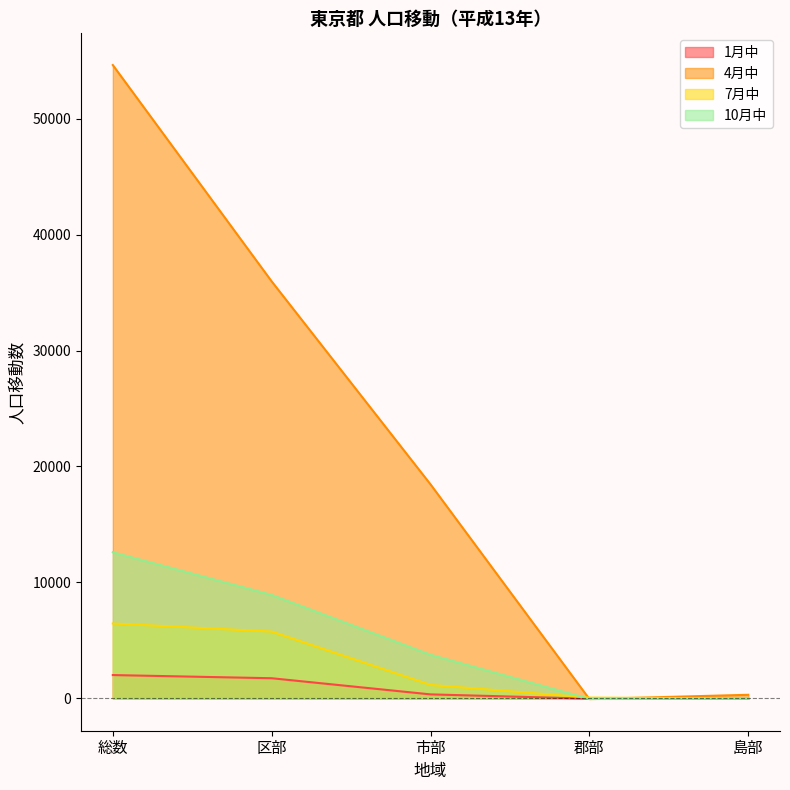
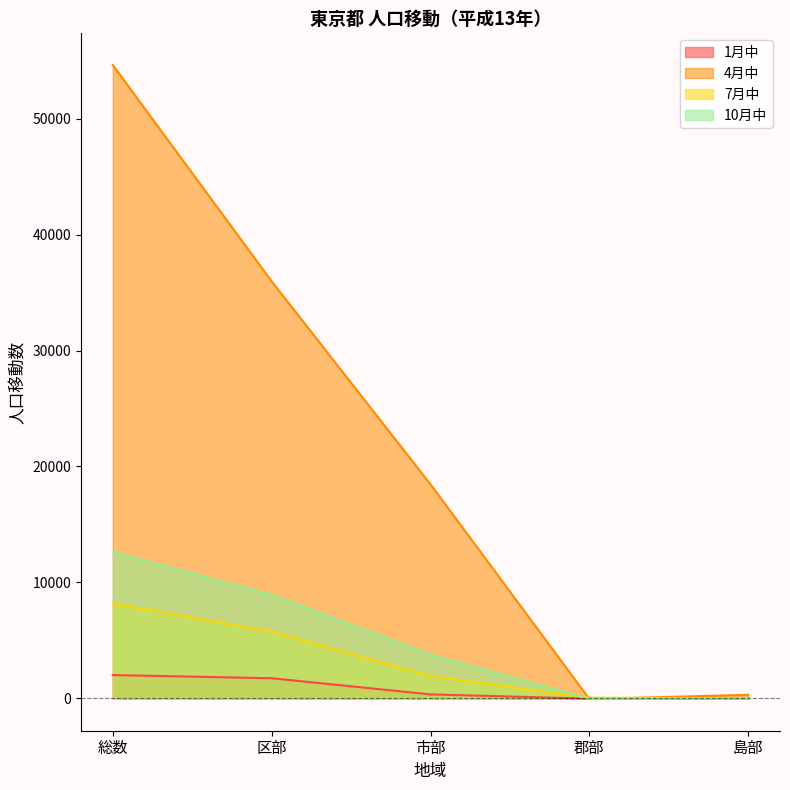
  {
    "7月中": {
-     "総数": 6500,
+     "総数": 8200,
      "区部": 5800,
-     "市部": 1200
+     "市部": 1900
    }
  }
